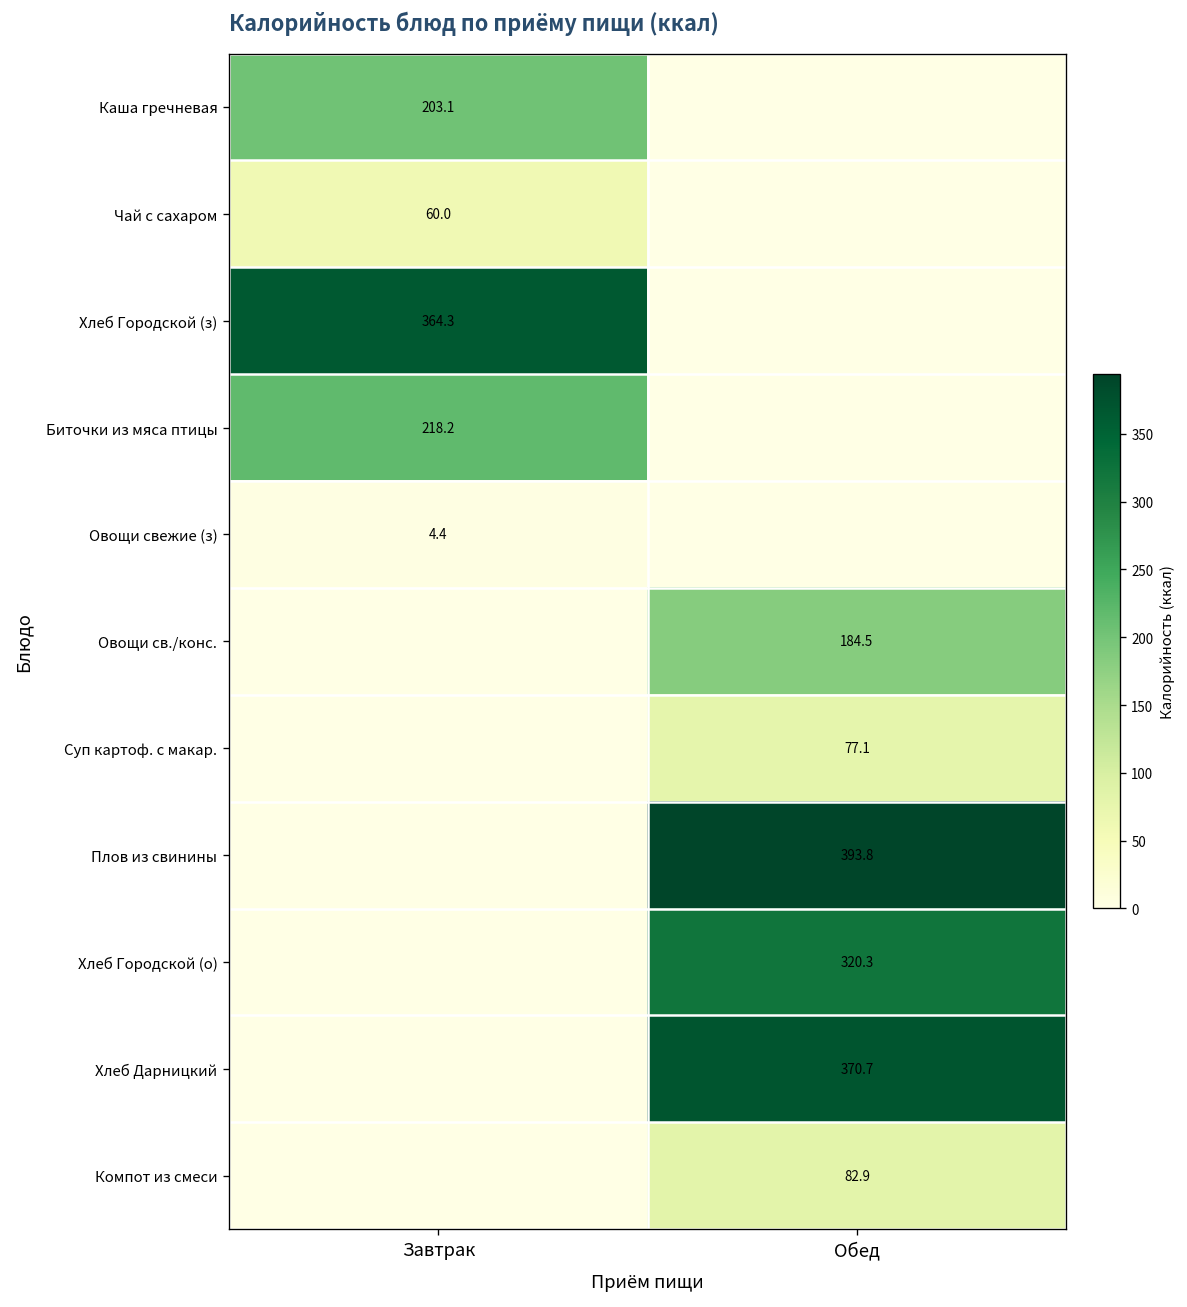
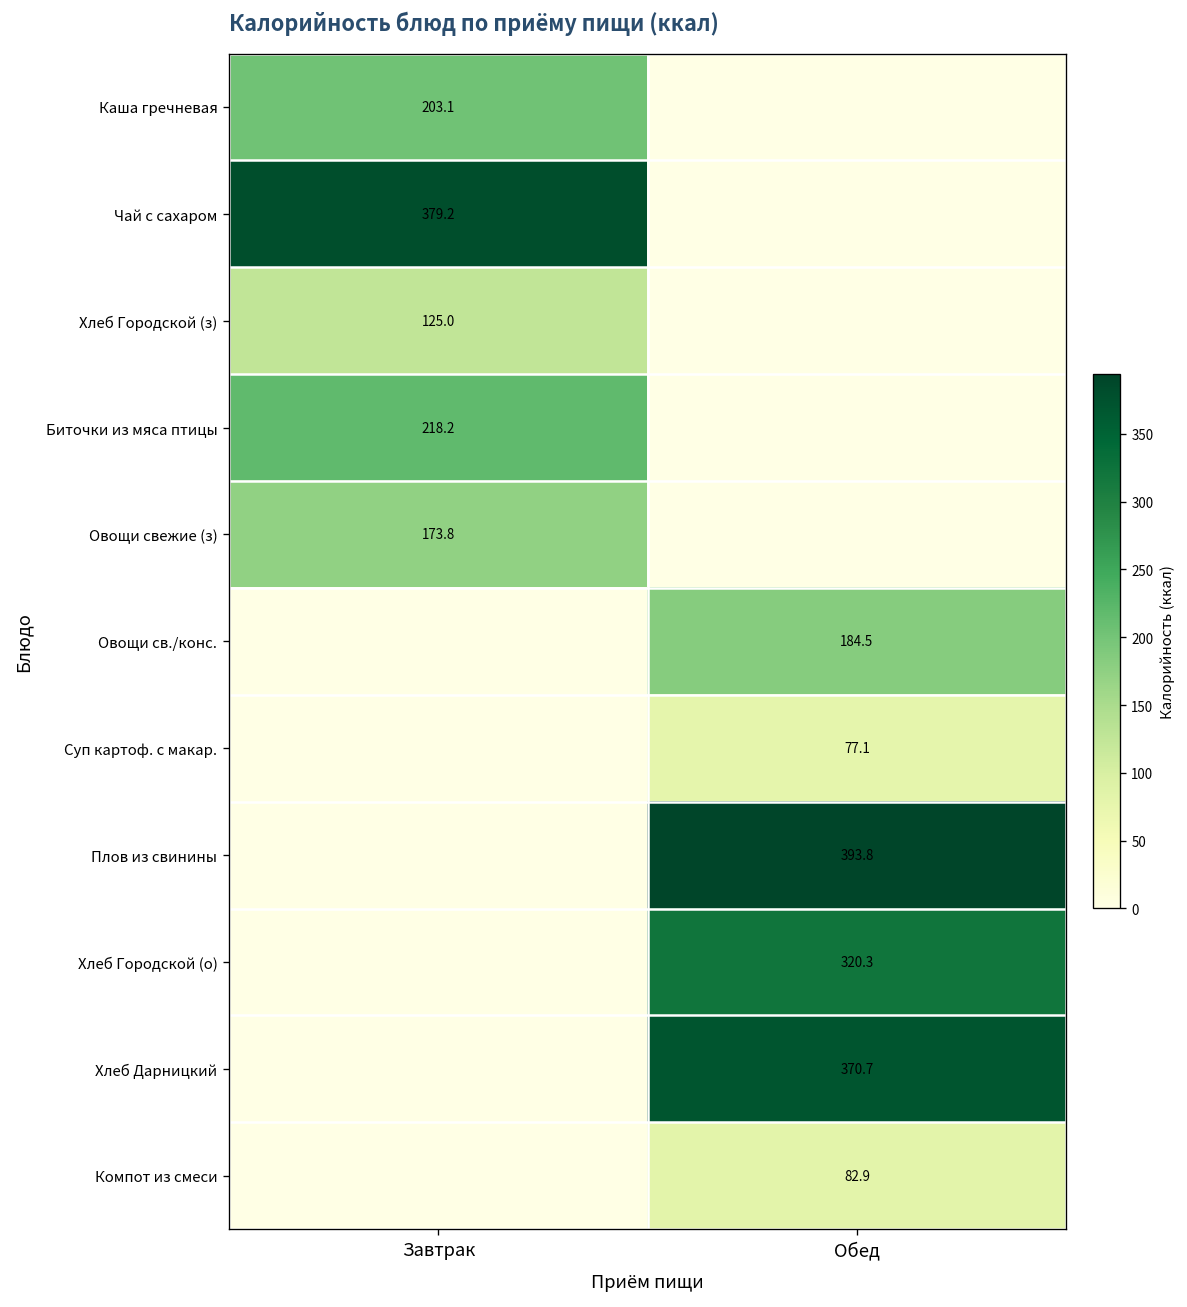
  {
    "Каша гречневая": {
      "Завтрак": 203.1
    },
    "Чай с сахаром": {
-     "Завтрак": 60.0
+     "Завтрак": 379.2
    },
    "Хлеб Городской (з)": {
-     "Завтрак": 364.3
+     "Завтрак": 125.0
    },
    "Биточки из мяса птицы": {
      "Завтрак": 218.2
    },
    "Овощи свежие (з)": {
-     "Завтрак": 4.4
+     "Завтрак": 173.8
    },
    "Овощи св./конс.": {
      "Обед": 184.5
    },
    "Суп картоф. с макар.": {
      "Обед": 77.1
    },
    "Плов из свинины": {
      "Обед": 393.8
    },
    "Хлеб Городской (о)": {
      "Обед": 320.3
    },
    "Хлеб Дарницкий": {
      "Обед": 370.7
    },
    "Компот из смеси": {
      "Обед": 82.9
    }
  }
